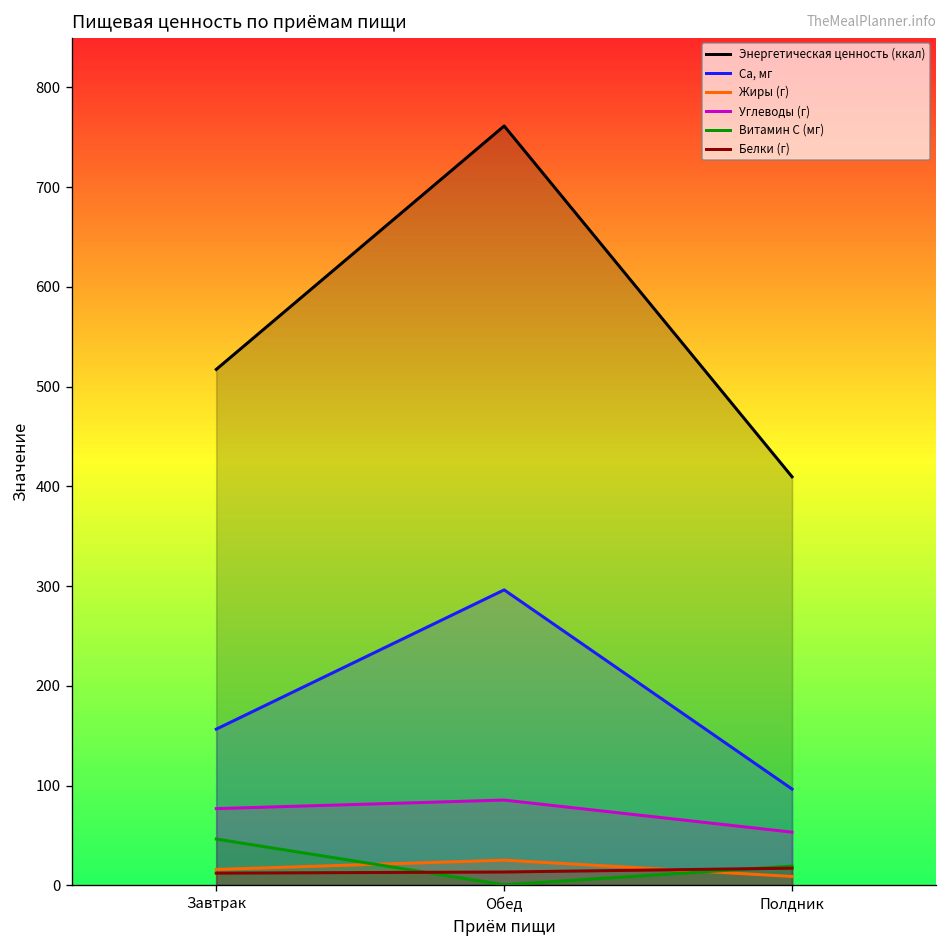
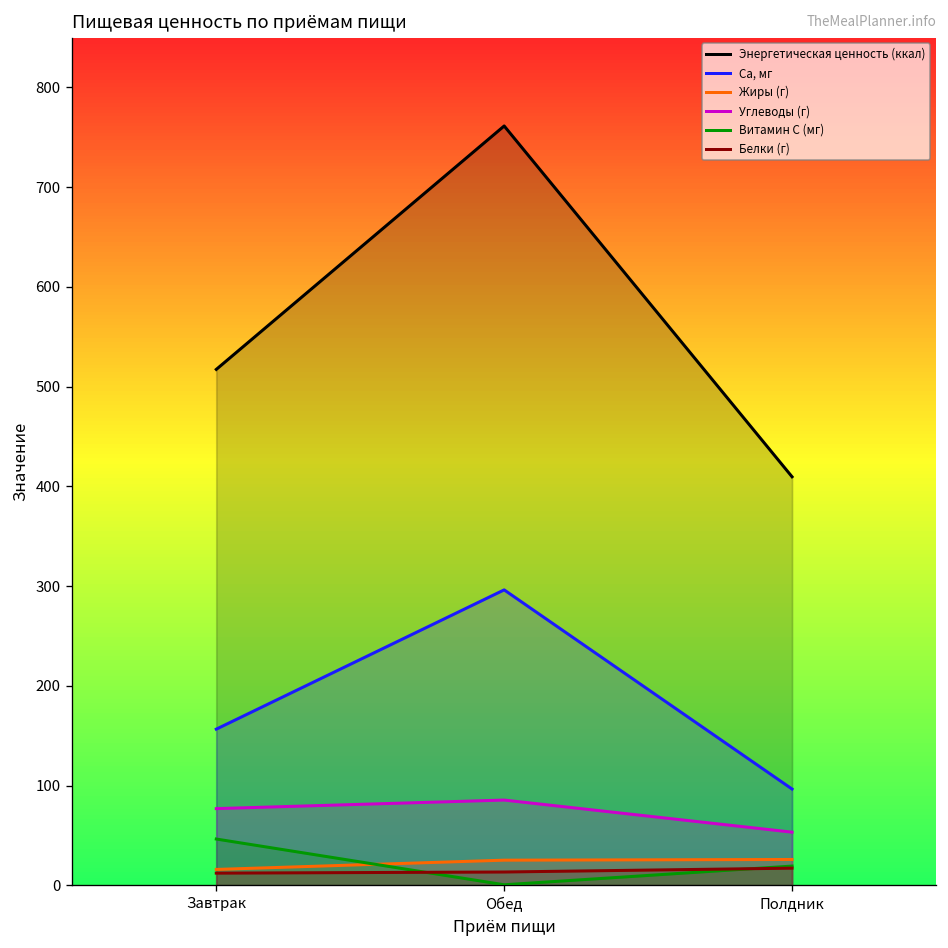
  {
    "Энергетическая ценность (ккал)": {
      "Завтрак": 520,
      "Обед": 760,
      "Полдник": 410
    },
    "Са, мг": {
      "Завтрак": 160,
      "Обед": 300,
      "Полдник": 100
    },
    "Жиры (г)": {
      "Завтрак": 20,
      "Обед": 30,
-     "Полдник": 10
+     "Полдник": 30
    },
    "Углеводы (г)": {
      "Завтрак": 80,
      "Обед": 90,
      "Полдник": 50
    },
    "Витамин С (мг)": {
      "Завтрак": 50,
      "Обед": 0
    },
    "Белки (г)": {
      "Завтрак": 10,
      "Обед": 10
    }
  }
